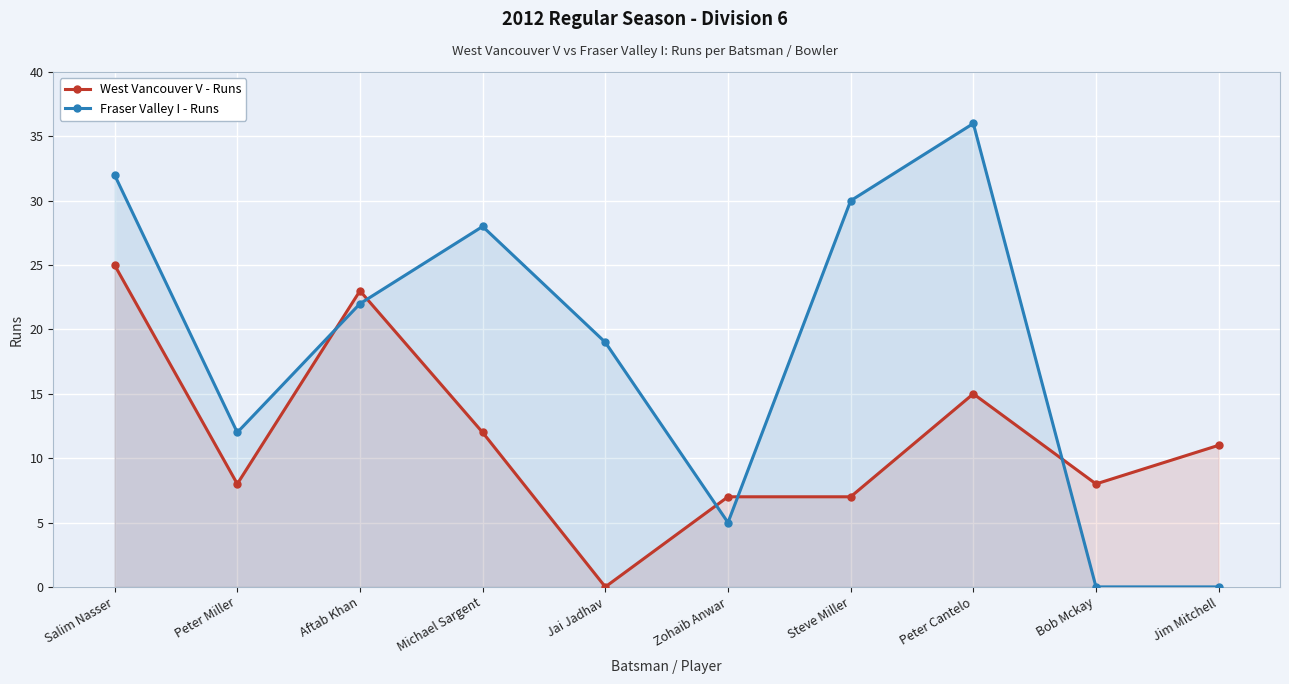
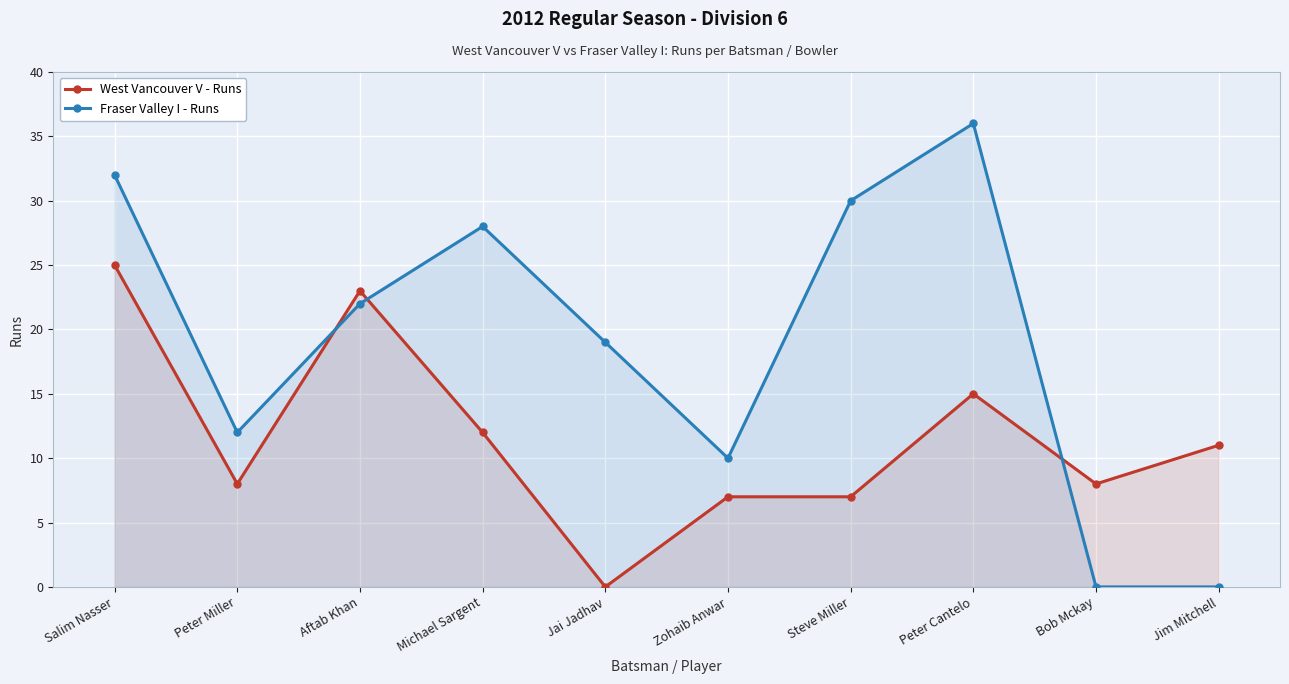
  {
    "West Vancouver V - Runs": {
      "Salim Nasser": 25,
      "Peter Miller": 8,
      "Aftab Khan": 23,
      "Michael Sargent": 12,
      "Jai Jadhav": 0,
      "Zohaib Anwar": 7,
      "Steve Miller": 7,
      "Peter Cantelo": 15,
      "Bob Mckay": 8,
      "Jim Mitchell": 11
    },
    "Fraser Valley I - Runs": {
      "Salim Nasser": 32,
      "Peter Miller": 12,
      "Aftab Khan": 22,
      "Michael Sargent": 28,
      "Jai Jadhav": 19,
-     "Zohaib Anwar": 5,
+     "Zohaib Anwar": 10,
      "Steve Miller": 30,
      "Peter Cantelo": 36,
      "Bob Mckay": 0,
      "Jim Mitchell": 0
    }
  }
